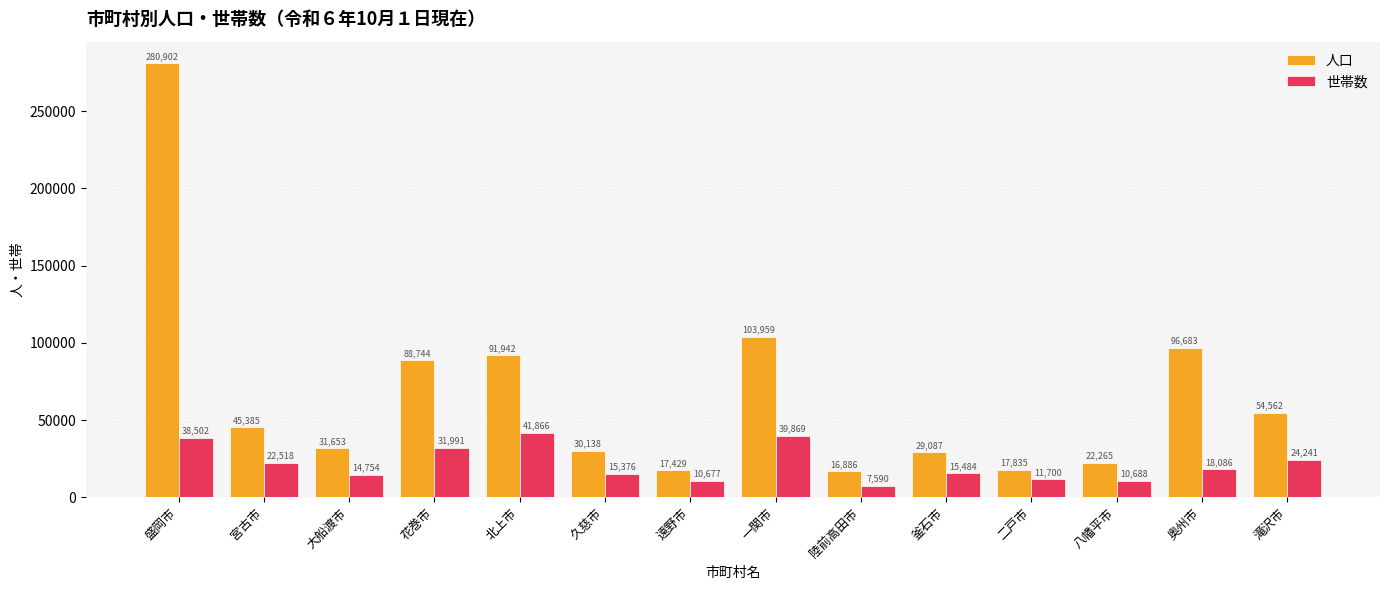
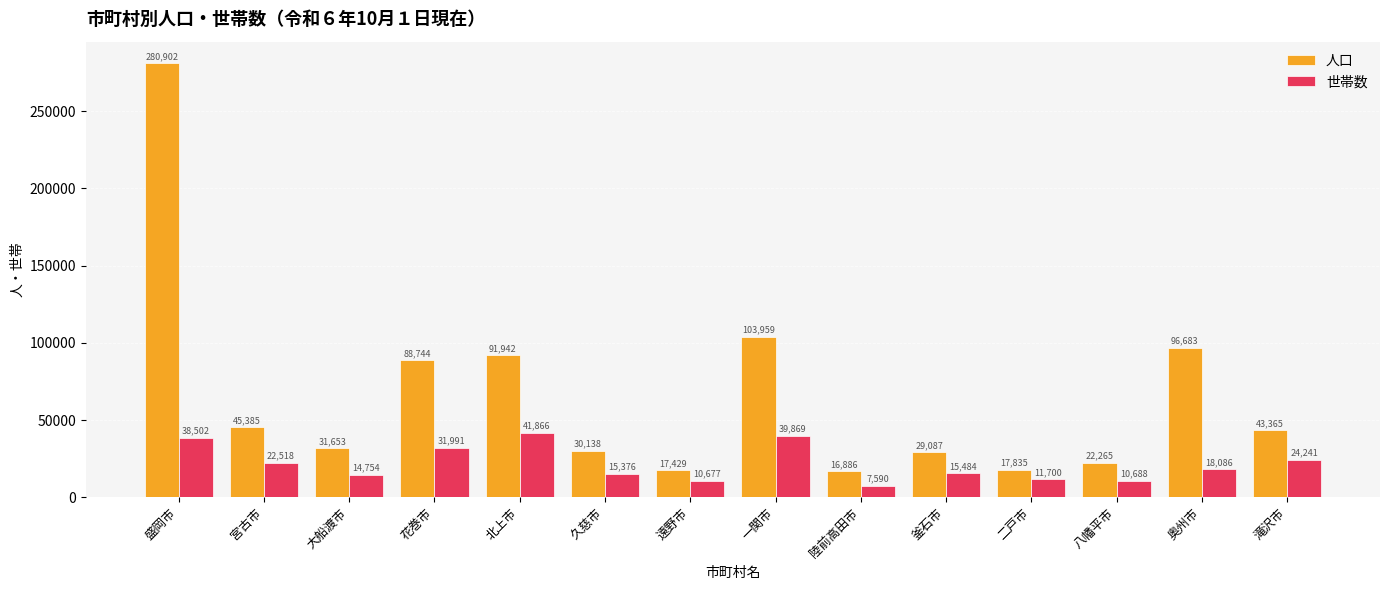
  {
    "人口": {
      "盛岡市": "280,902",
      "宮古市": "45,385",
      "大船渡市": "31,653",
      "花巻市": "88,744",
      "北上市": "91,942",
      "久慈市": "30,138",
      "遠野市": "17,429",
      "一関市": "103,959",
      "陸前高田市": "16,886",
      "釜石市": "29,087",
      "二戸市": "17,835",
      "八幡平市": "22,265",
      "奥州市": "96,683",
-     "滝沢市": "54,562"
+     "滝沢市": "43,365"
    },
    "世帯数": {
      "盛岡市": "38,502",
      "宮古市": "22,518",
      "大船渡市": "14,754",
      "花巻市": "31,991",
      "北上市": "41,866",
      "久慈市": "15,376",
      "遠野市": "10,677",
      "一関市": "39,869",
      "陸前高田市": "7,590",
      "釜石市": "15,484",
      "二戸市": "11,700",
      "八幡平市": "10,688",
      "奥州市": "18,086",
      "滝沢市": "24,241"
    }
  }
